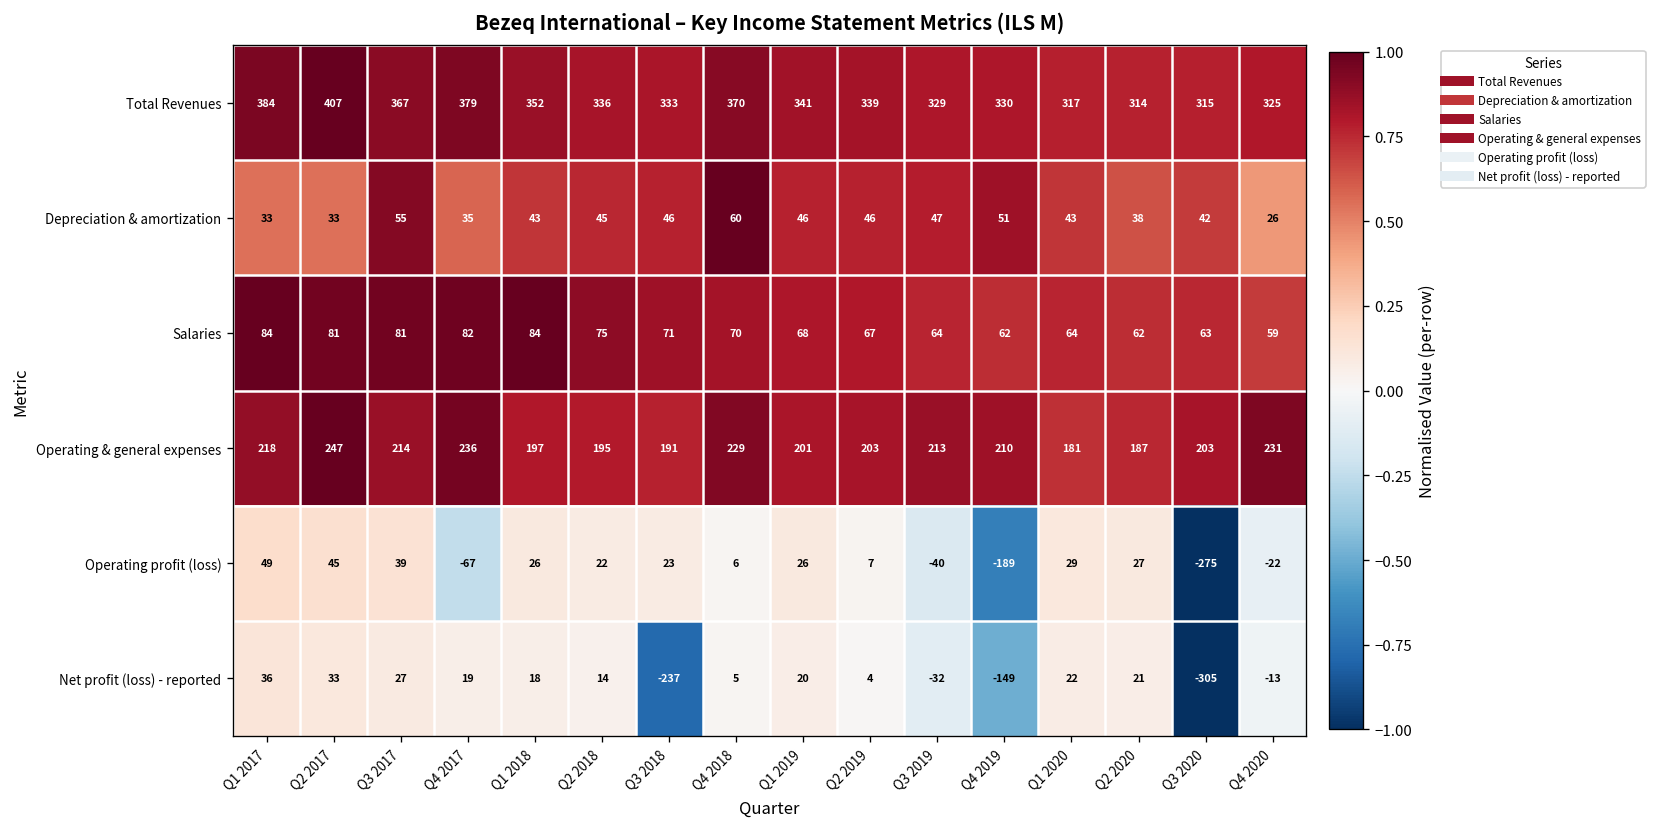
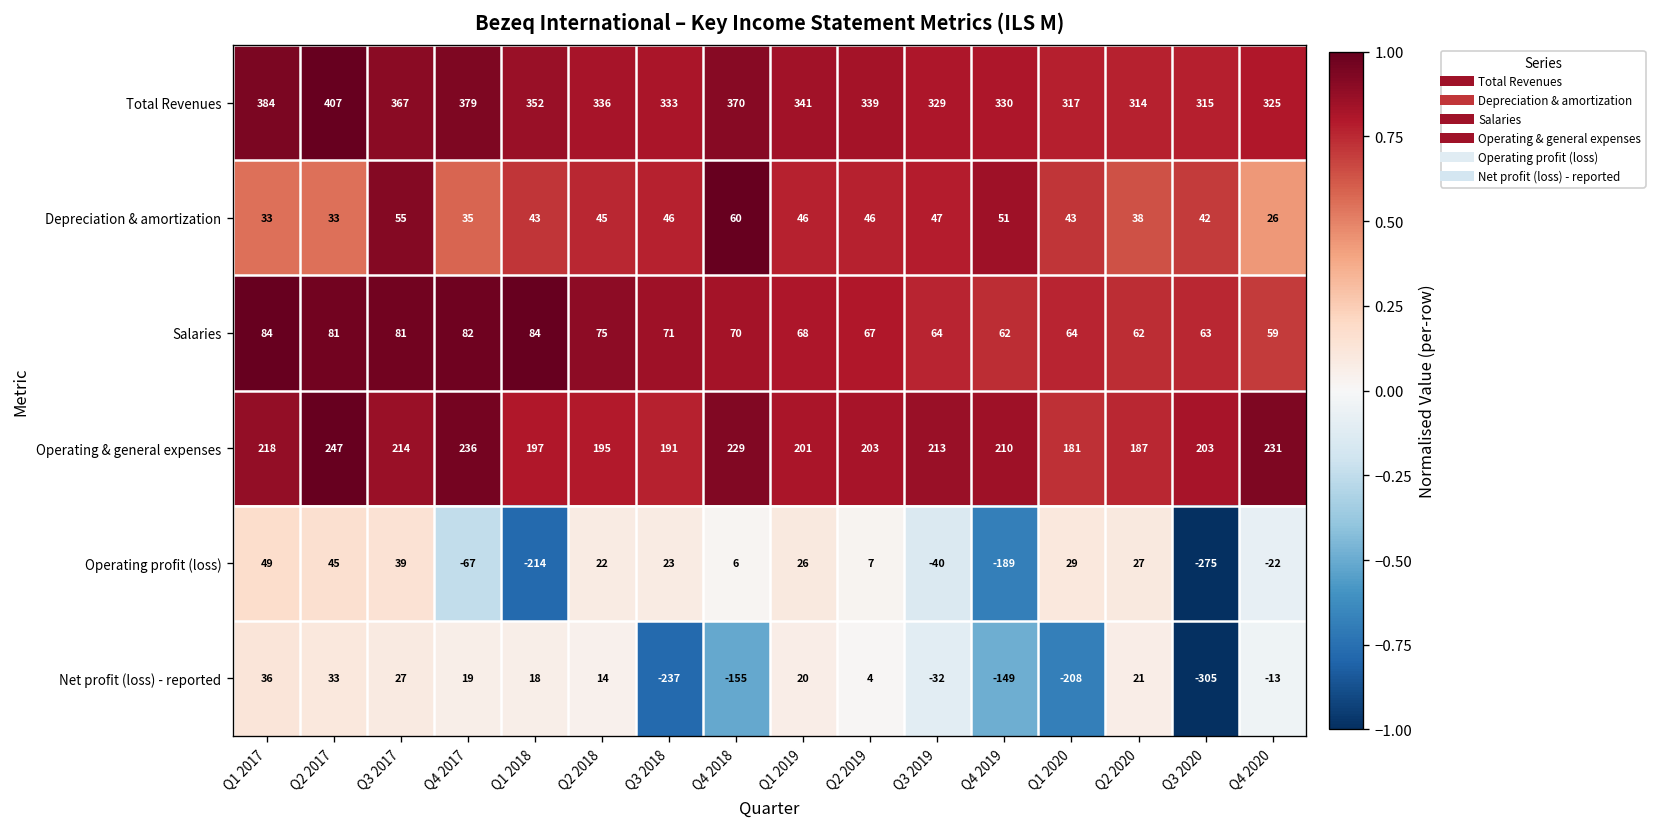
  {
    "Total Revenues": {
      "Q1 2017": 384,
      "Q2 2017": 407,
      "Q3 2017": 367,
      "Q4 2017": 379,
      "Q1 2018": 352,
      "Q2 2018": 336,
      "Q3 2018": 333,
      "Q4 2018": 370,
      "Q1 2019": 341,
      "Q2 2019": 339,
      "Q3 2019": 329,
      "Q4 2019": 330,
      "Q1 2020": 317,
      "Q2 2020": 314,
      "Q3 2020": 315,
      "Q4 2020": 325
    },
    "Depreciation & amortization": {
      "Q1 2017": 33,
      "Q2 2017": 33,
      "Q3 2017": 55,
      "Q4 2017": 35,
      "Q1 2018": 43,
      "Q2 2018": 45,
      "Q3 2018": 46,
      "Q4 2018": 60,
      "Q1 2019": 46,
      "Q2 2019": 46,
      "Q3 2019": 47,
      "Q4 2019": 51,
      "Q1 2020": 43,
      "Q2 2020": 38,
      "Q3 2020": 42,
      "Q4 2020": 26
    },
    "Salaries": {
      "Q1 2017": 84,
      "Q2 2017": 81,
      "Q3 2017": 81,
      "Q4 2017": 82,
      "Q1 2018": 84,
      "Q2 2018": 75,
      "Q3 2018": 71,
      "Q4 2018": 70,
      "Q1 2019": 68,
      "Q2 2019": 67,
      "Q3 2019": 64,
      "Q4 2019": 62,
      "Q1 2020": 64,
      "Q2 2020": 62,
      "Q3 2020": 63,
      "Q4 2020": 59
    },
    "Operating & general expenses": {
      "Q1 2017": 218,
      "Q2 2017": 247,
      "Q3 2017": 214,
      "Q4 2017": 236,
      "Q1 2018": 197,
      "Q2 2018": 195,
      "Q3 2018": 191,
      "Q4 2018": 229,
      "Q1 2019": 201,
      "Q2 2019": 203,
      "Q3 2019": 213,
      "Q4 2019": 210,
      "Q1 2020": 181,
      "Q2 2020": 187,
      "Q3 2020": 203,
      "Q4 2020": 231
    },
    "Operating profit (loss)": {
      "Q1 2017": 49,
      "Q2 2017": 45,
      "Q3 2017": 39,
      "Q4 2017": -67,
-     "Q1 2018": 26,
+     "Q1 2018": -214,
      "Q2 2018": 22,
      "Q3 2018": 23,
      "Q4 2018": 6,
      "Q1 2019": 26,
      "Q2 2019": 7,
      "Q3 2019": -40,
      "Q4 2019": -189,
      "Q1 2020": 29,
      "Q2 2020": 27,
      "Q3 2020": -275,
      "Q4 2020": -22
    },
    "Net profit (loss) - reported": {
      "Q1 2017": 36,
      "Q2 2017": 33,
      "Q3 2017": 27,
      "Q4 2017": 19,
      "Q1 2018": 18,
      "Q2 2018": 14,
      "Q3 2018": -237,
-     "Q4 2018": 5,
+     "Q4 2018": -155,
      "Q1 2019": 20,
      "Q2 2019": 4,
      "Q3 2019": -32,
      "Q4 2019": -149,
-     "Q1 2020": 22,
+     "Q1 2020": -208,
      "Q2 2020": 21,
      "Q3 2020": -305,
      "Q4 2020": -13
    }
  }
